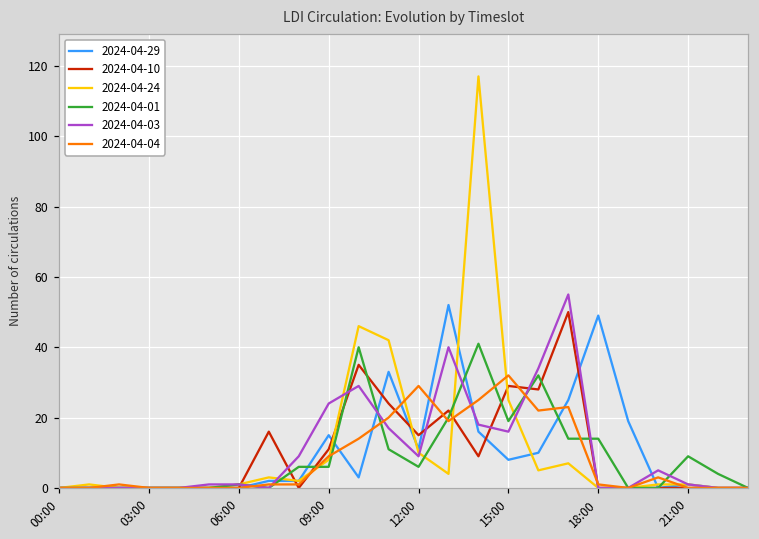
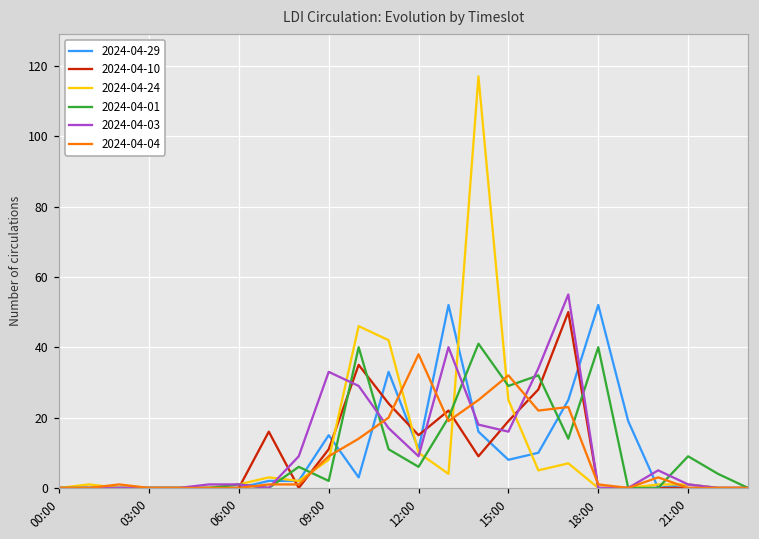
  {
    "2024-04-29": {
      "09:00": 15,
      "12:00": 11,
      "15:00": 8,
-     "18:00": 49
+     "18:00": 52
    },
    "2024-04-10": {
      "09:00": 11,
      "12:00": 15,
-     "15:00": 29
+     "15:00": 19
    },
    "2024-04-24": {
      "09:00": 8,
      "12:00": 10,
      "15:00": 25
    },
    "2024-04-01": {
-     "09:00": 6,
+     "09:00": 2,
      "12:00": 6,
-     "15:00": 19,
-     "18:00": 14,
+     "15:00": 29,
+     "18:00": 40,
      "21:00": 9
    },
    "2024-04-03": {
-     "09:00": 24,
+     "09:00": 33,
      "12:00": 9,
      "15:00": 16
    },
    "2024-04-04": {
      "09:00": 9,
-     "12:00": 29,
+     "12:00": 38,
      "15:00": 32,
      "18:00": 1
    }
  }
